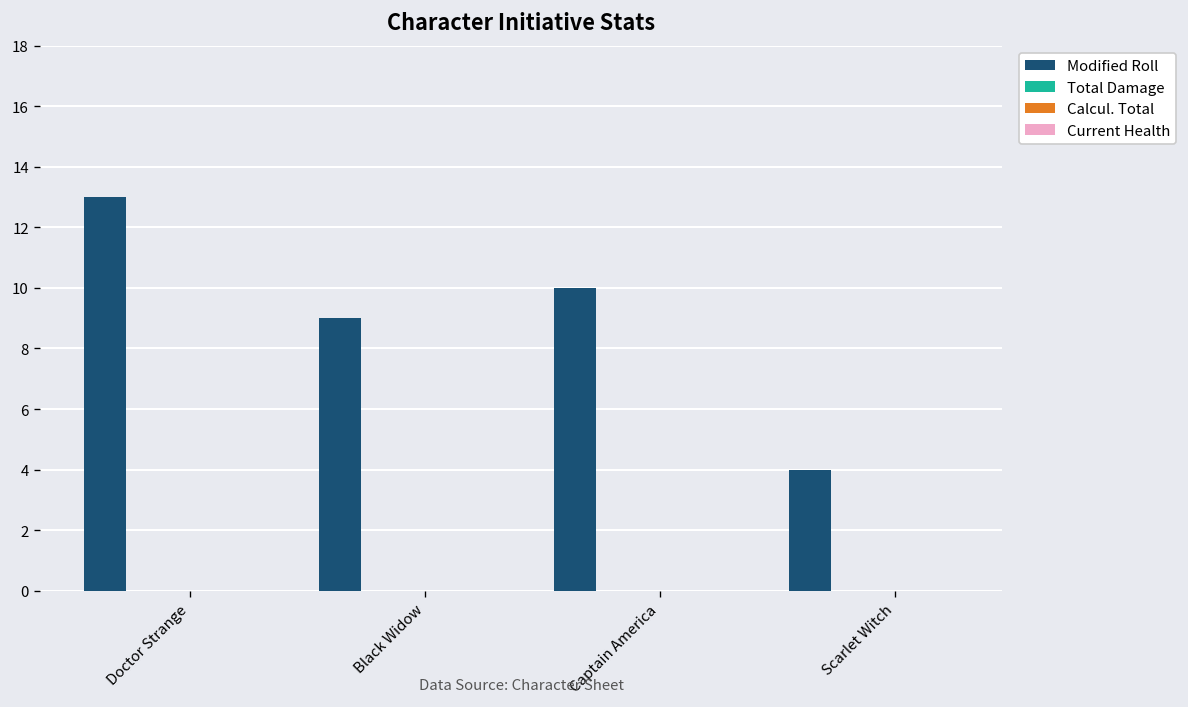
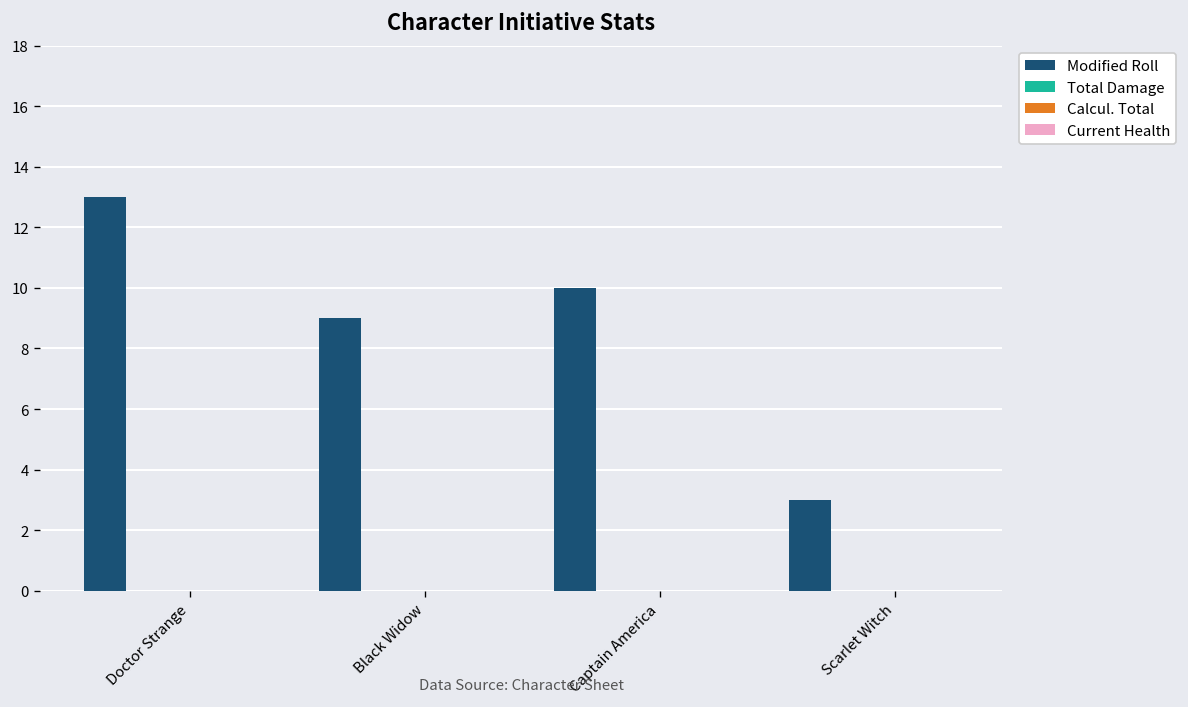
  {
    "Modified Roll": {
      "Doctor Strange": 13,
      "Black Widow": 9,
      "Captain America": 10,
-     "Scarlet Witch": 4
+     "Scarlet Witch": 3
    },
    "Total Damage": {
      "Doctor Strange": 0,
      "Black Widow": 0,
      "Captain America": 0,
      "Scarlet Witch": 0
    },
    "Calcul. Total": {
      "Doctor Strange": 0,
      "Black Widow": 0,
      "Captain America": 0,
      "Scarlet Witch": 0
    },
    "Current Health": {
      "Doctor Strange": 0,
      "Black Widow": 0,
      "Captain America": 0,
      "Scarlet Witch": 0
    }
  }
